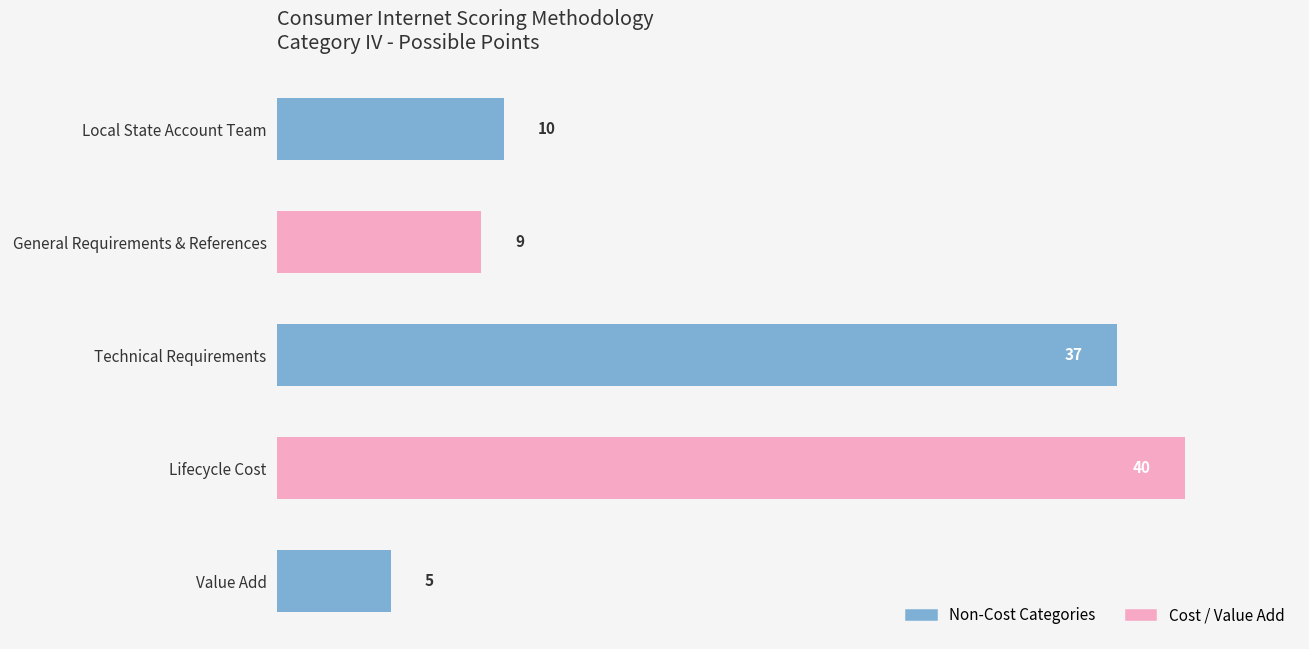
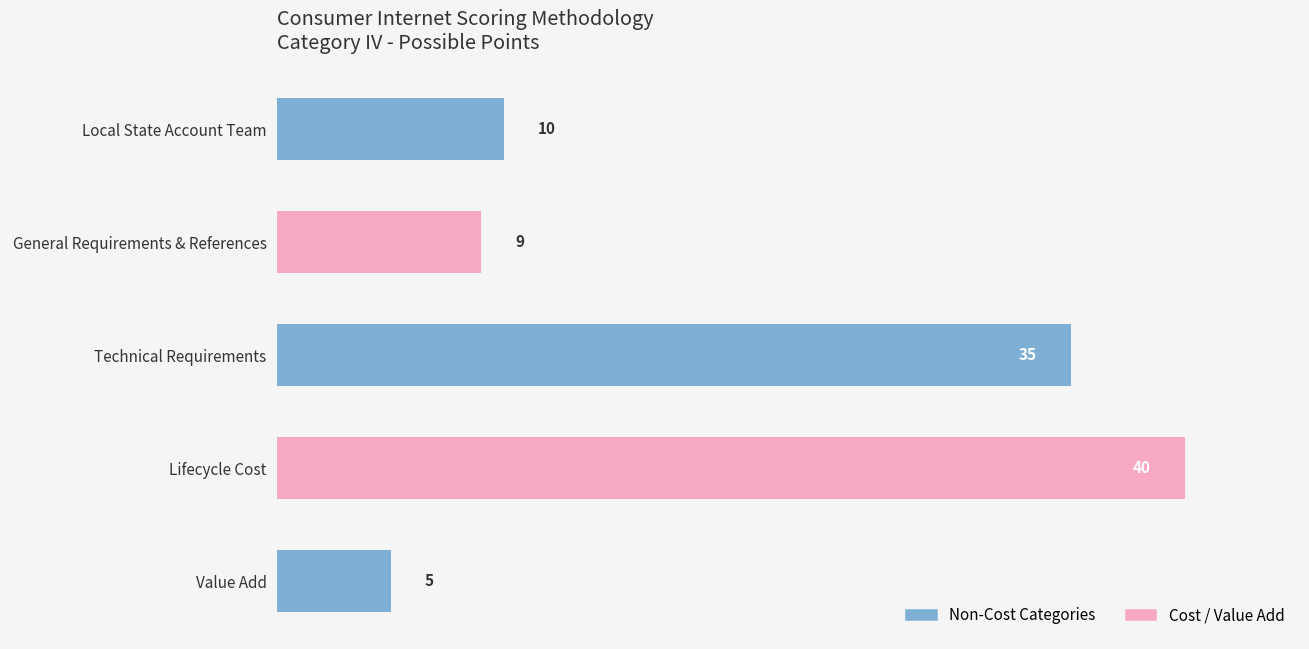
  {
-   "Technical Requirements": 37,
+   "Technical Requirements": 35,
    "Lifecycle Cost": 40
  }
